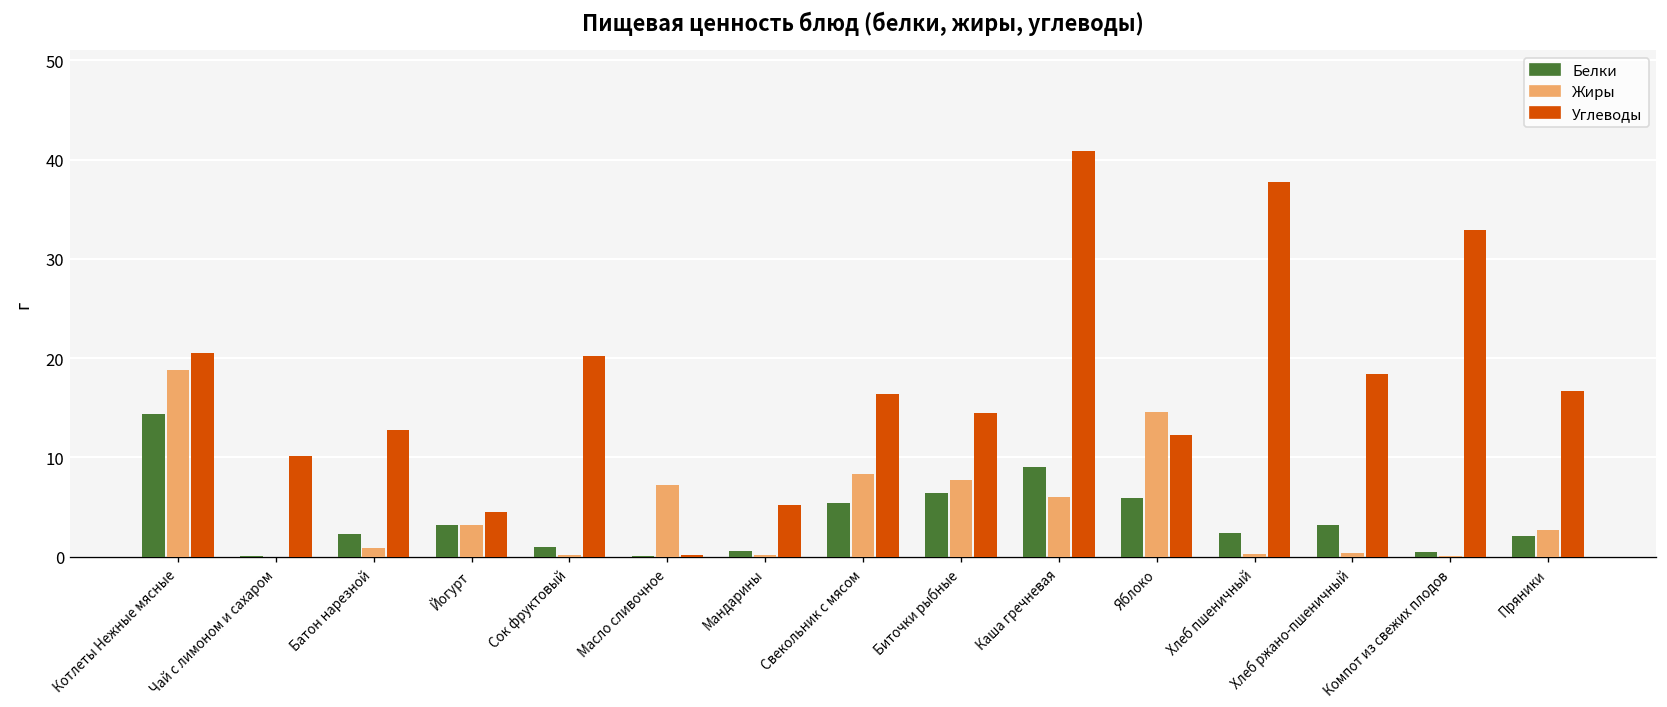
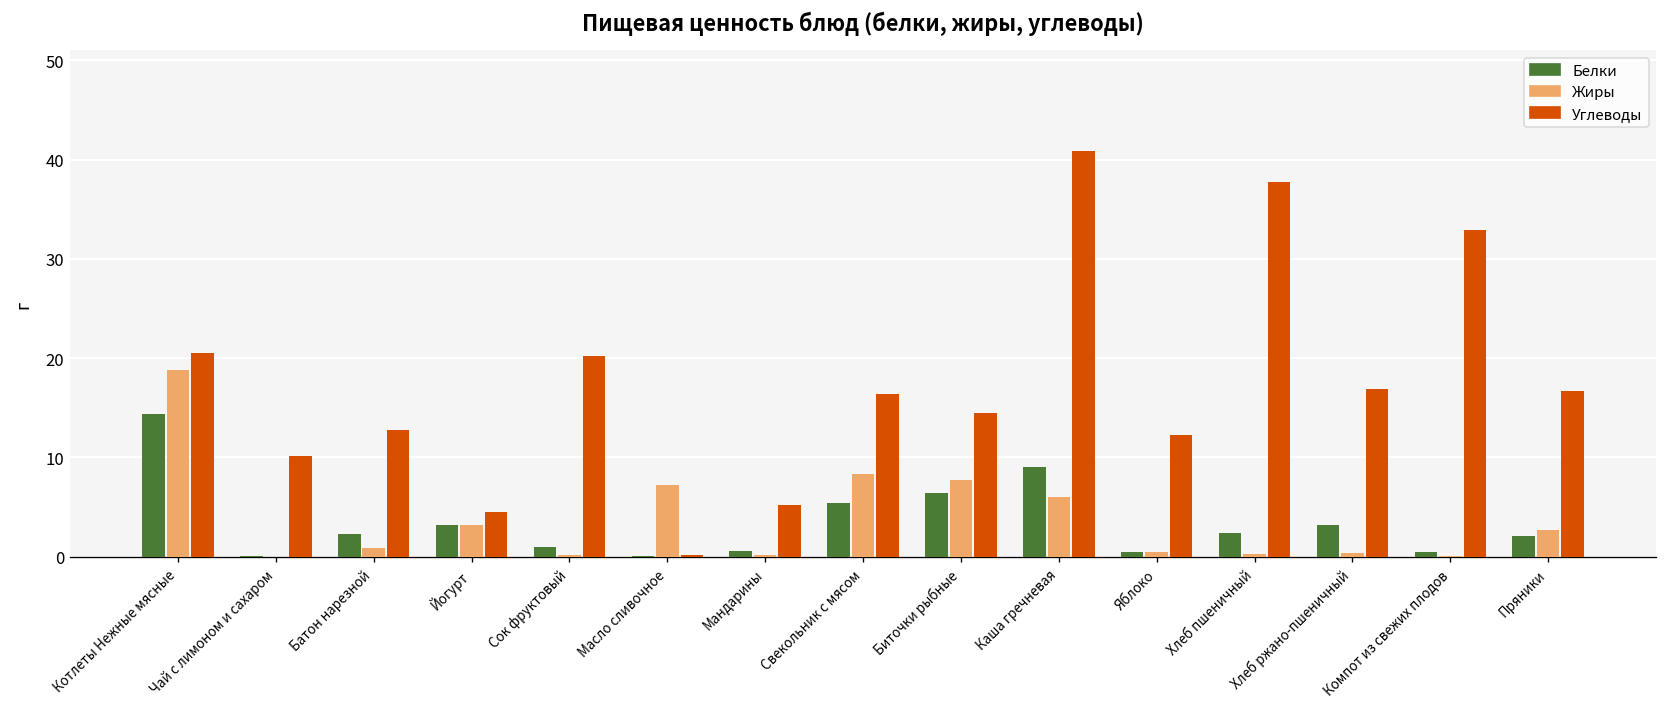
  {
    "Белки": {
      "Котлеты Нежные мясные": 14,
      "Батон нарезной": 2,
      "Йогурт": 3,
      "Сок фруктовый": 1,
      "Мандарины": 1,
      "Свекольник с мясом": 5,
      "Биточки рыбные": 6,
      "Каша гречневая": 9,
-     "Яблоко": 6,
+     "Яблоко": 1,
      "Хлеб пшеничный": 2,
      "Хлеб ржано-пшеничный": 3,
      "Компот из свежих плодов": 0,
      "Пряники": 2
    },
    "Жиры": {
      "Котлеты Нежные мясные": 19,
      "Батон нарезной": 1,
      "Йогурт": 3,
      "Масло сливочное": 7,
      "Свекольник с мясом": 8,
      "Биточки рыбные": 8,
      "Каша гречневая": 6,
-     "Яблоко": 15,
+     "Яблоко": 1,
      "Хлеб ржано-пшеничный": 0,
      "Пряники": 3
    },
    "Углеводы": {
      "Котлеты Нежные мясные": 21,
      "Чай с лимоном и сахаром": 10,
      "Батон нарезной": 13,
      "Йогурт": 5,
      "Сок фруктовый": 20,
      "Мандарины": 5,
      "Свекольник с мясом": 16,
      "Биточки рыбные": 14,
      "Каша гречневая": 41,
      "Яблоко": 12,
      "Хлеб пшеничный": 38,
-     "Хлеб ржано-пшеничный": 18,
+     "Хлеб ржано-пшеничный": 17,
      "Компот из свежих плодов": 33,
      "Пряники": 17
    }
  }
